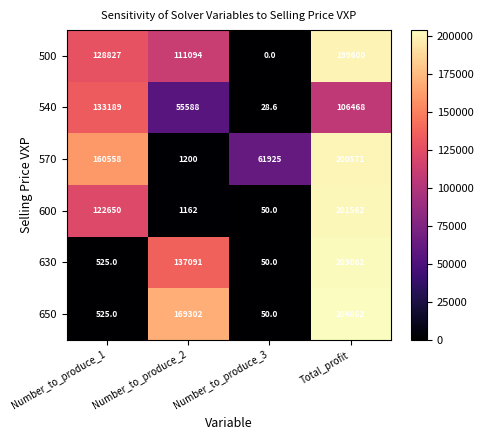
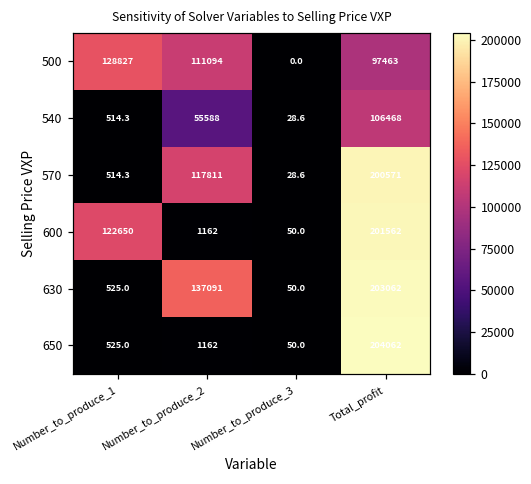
  {
    "500": {
      "Number_to_produce_1": 128827,
      "Number_to_produce_2": 111094,
      "Number_to_produce_3": 0.0,
-     "Total_profit": 199600
+     "Total_profit": 97463
    },
    "540": {
-     "Number_to_produce_1": 133189,
+     "Number_to_produce_1": 514.3,
      "Number_to_produce_2": 55588,
      "Number_to_produce_3": 28.6,
      "Total_profit": 106468
    },
    "570": {
-     "Number_to_produce_1": 160558,
-     "Number_to_produce_2": 1200,
-     "Number_to_produce_3": 61925,
+     "Number_to_produce_1": 514.3,
+     "Number_to_produce_2": 117811,
+     "Number_to_produce_3": 28.6,
      "Total_profit": 200571
    },
    "600": {
      "Number_to_produce_1": 122650,
      "Number_to_produce_2": 1162,
      "Number_to_produce_3": 50.0,
      "Total_profit": 201562
    },
    "630": {
      "Number_to_produce_1": 525.0,
      "Number_to_produce_2": 137091,
      "Number_to_produce_3": 50.0,
      "Total_profit": 203062
    },
    "650": {
      "Number_to_produce_1": 525.0,
-     "Number_to_produce_2": 169302,
+     "Number_to_produce_2": 1162,
      "Number_to_produce_3": 50.0,
      "Total_profit": 204062
    }
  }
